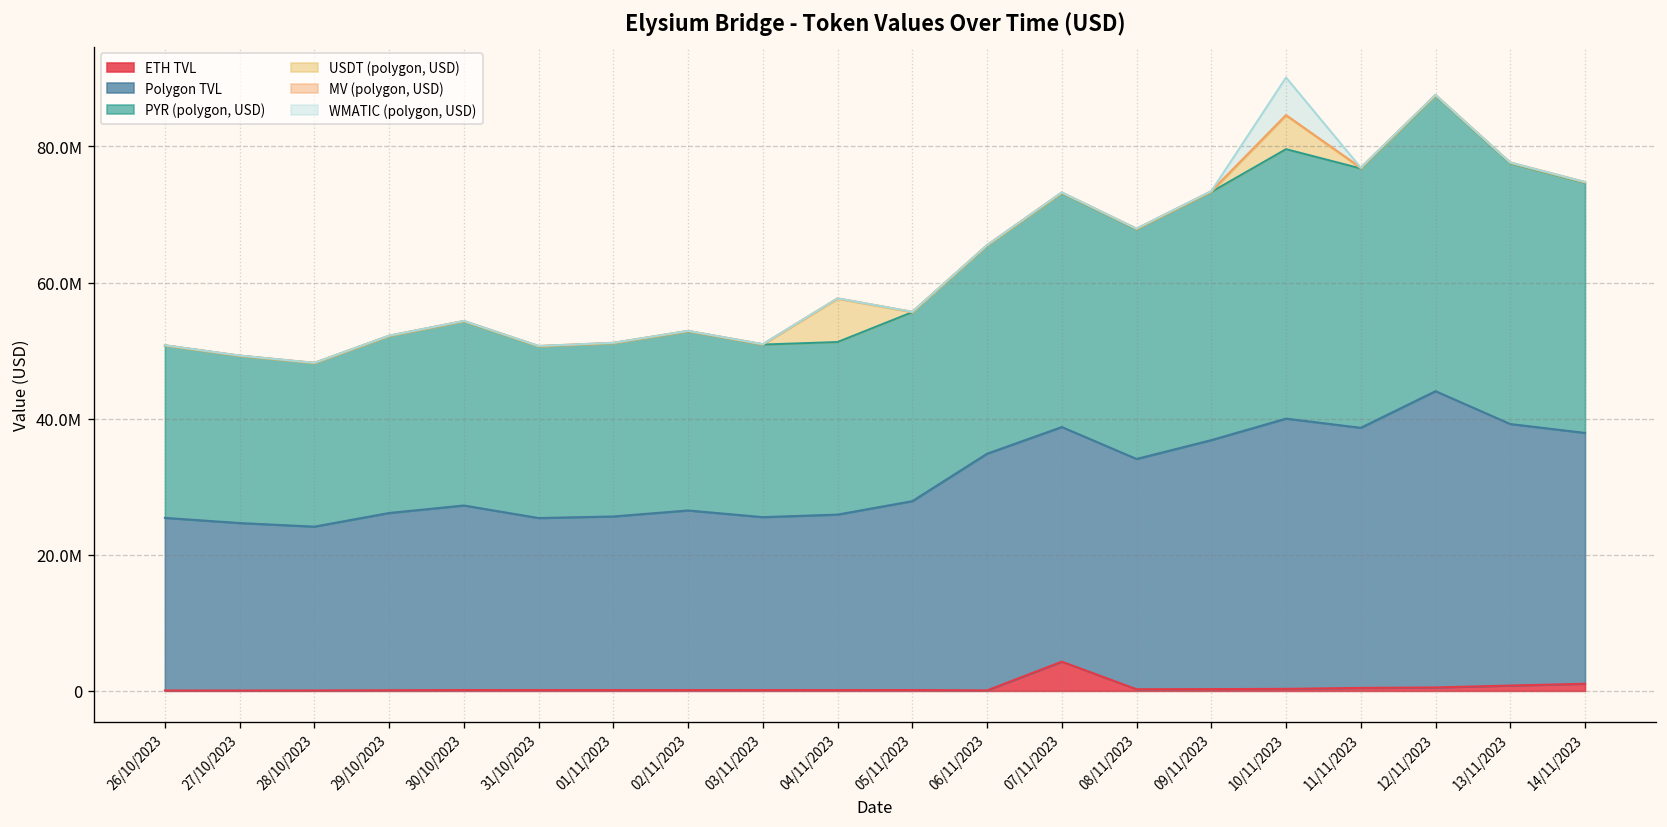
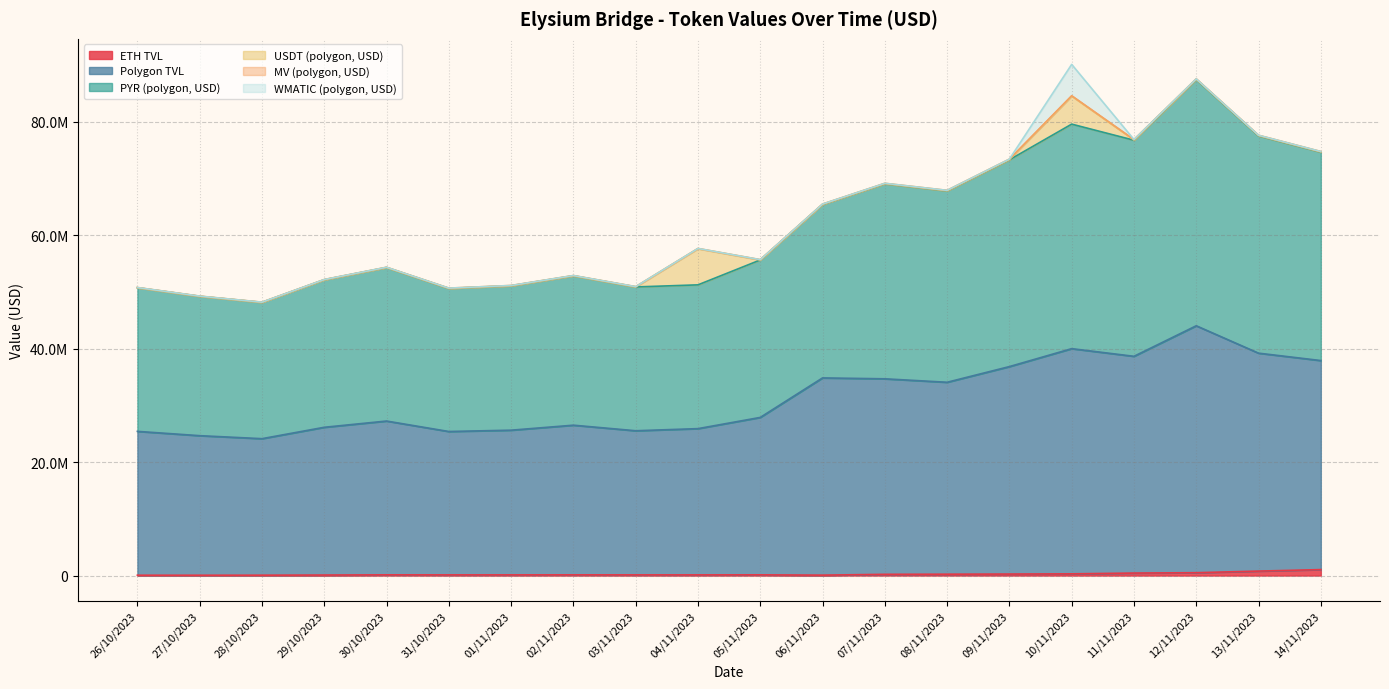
  {
    "ETH TVL": {
      "26/10/2023": 0,
      "27/10/2023": 0,
      "28/10/2023": 0,
      "29/10/2023": 0,
      "30/10/2023": 0,
      "31/10/2023": 0,
      "01/11/2023": 0,
      "02/11/2023": 0,
      "03/11/2023": 0,
      "04/11/2023": 0,
      "05/11/2023": 0,
      "06/11/2023": 0,
-     "07/11/2023": 4000000,
+     "07/11/2023": 0,
      "08/11/2023": 0,
      "09/11/2023": 0,
      "10/11/2023": 0,
      "11/11/2023": 0,
      "12/11/2023": 1000000,
      "13/11/2023": 1000000,
      "14/11/2023": 1000000
    },
    "WMATIC (polygon, USD)": {
      "10/11/2023": 6000000
    }
  }
